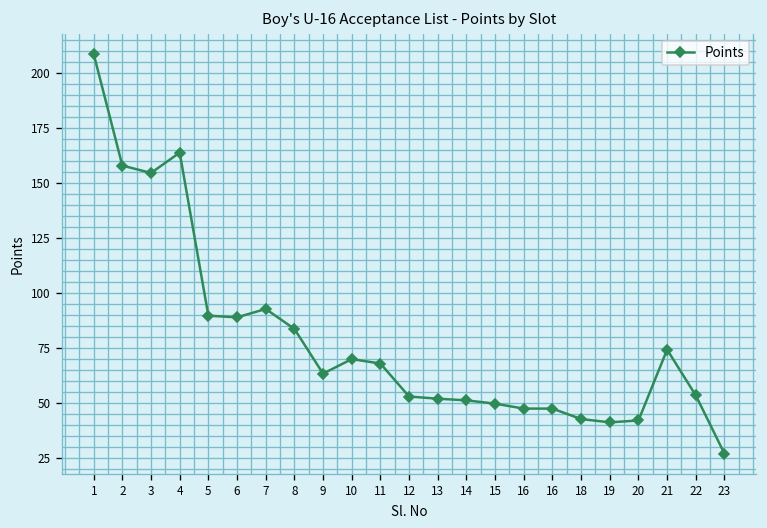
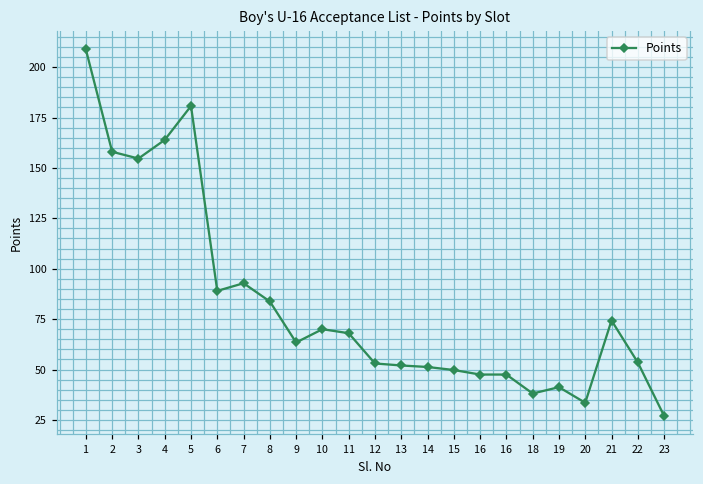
  {
    "1": 209,
    "2": 158,
    "3": 155,
    "4": 164,
-   "5": 90,
+   "5": 181,
    "6": 89,
    "7": 93,
    "8": 84,
    "9": 63,
    "10": 70,
    "11": 68,
    "12": 53,
    "13": 52,
    "14": 51,
    "15": 50,
-   "18": 43,
+   "18": 38,
    "19": 41,
-   "20": 42,
+   "20": 34,
    "21": 74,
    "22": 54,
    "23": 27
  }
